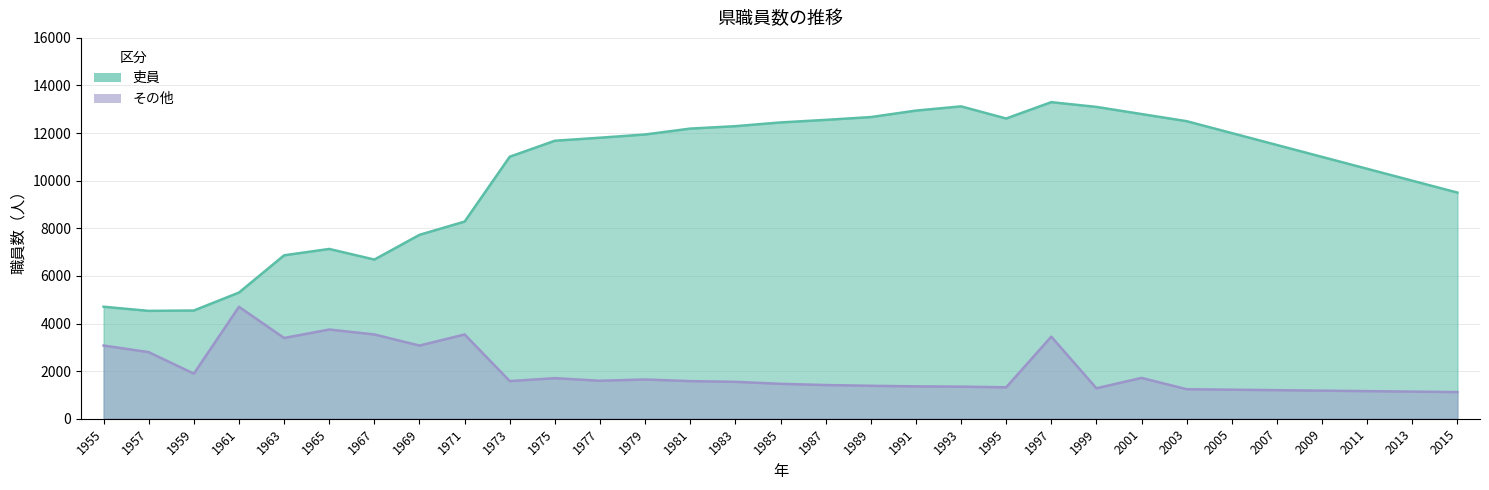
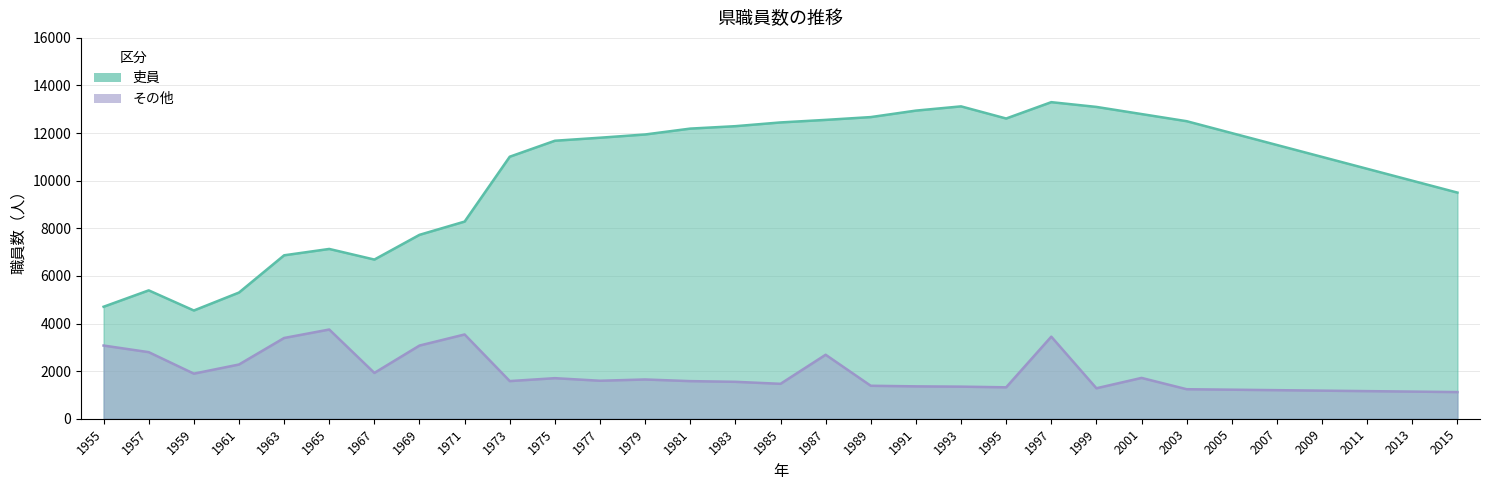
  {
    "吏員": {
      "1955": 4700,
-     "1957": 4500,
+     "1957": 5400,
      "1959": 4500,
      "1961": 5300,
      "1963": 6900,
      "1965": 7100,
      "1967": 6700,
      "1969": 7700,
      "1971": 8300,
      "1973": 11000,
      "1975": 11700,
      "1977": 11800,
      "1979": 11900,
      "1981": 12200,
      "1983": 12300,
      "1985": 12400,
      "1987": 12600,
      "1989": 12700,
      "1991": 12900,
      "1993": 13100,
      "1995": 12600,
      "1997": 13300,
      "1999": 13100,
      "2001": 12800,
      "2003": 12500,
      "2005": 12000,
      "2007": 11500,
      "2009": 11000,
      "2011": 10500,
      "2013": 10000,
      "2015": 9500
    },
    "その他": {
      "1955": 3100,
      "1957": 2800,
      "1959": 1900,
-     "1961": 4700,
+     "1961": 2300,
      "1963": 3400,
      "1965": 3700,
-     "1967": 3500,
+     "1967": 1900,
      "1969": 3100,
      "1971": 3500,
      "1973": 1600,
      "1975": 1700,
      "1977": 1600,
      "1979": 1600,
      "1981": 1600,
      "1983": 1600,
      "1985": 1500,
-     "1987": 1400,
+     "1987": 2700,
      "1989": 1400,
      "1991": 1400,
      "1993": 1300,
      "1995": 1300,
      "1997": 3400,
      "1999": 1300,
      "2001": 1700,
      "2003": 1200,
      "2005": 1200,
      "2007": 1200,
      "2009": 1200,
      "2011": 1200,
      "2013": 1100,
      "2015": 1100
    }
  }
